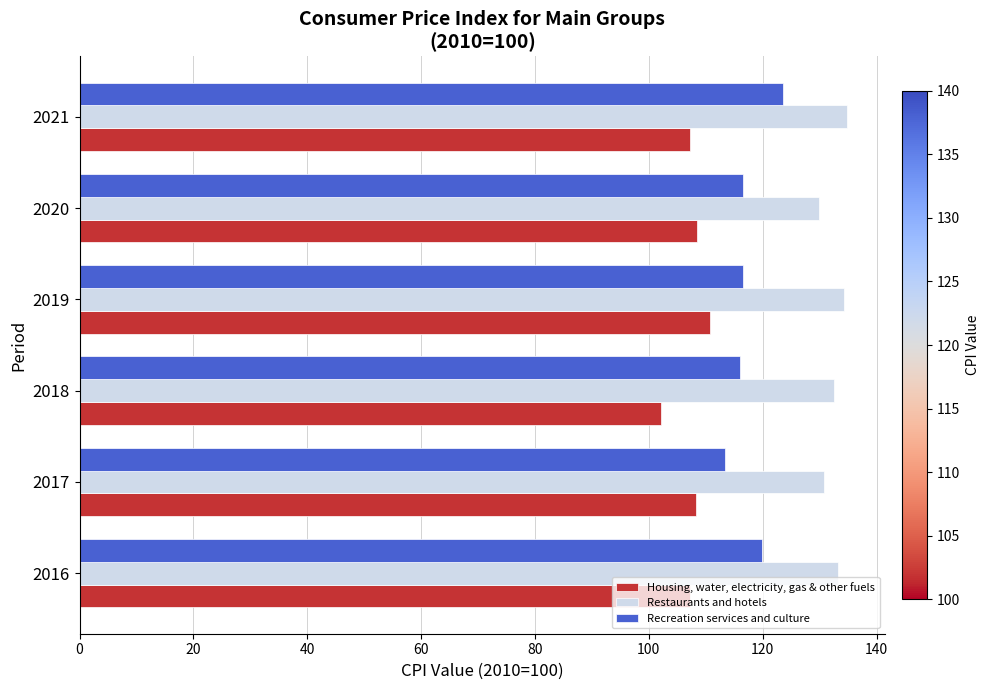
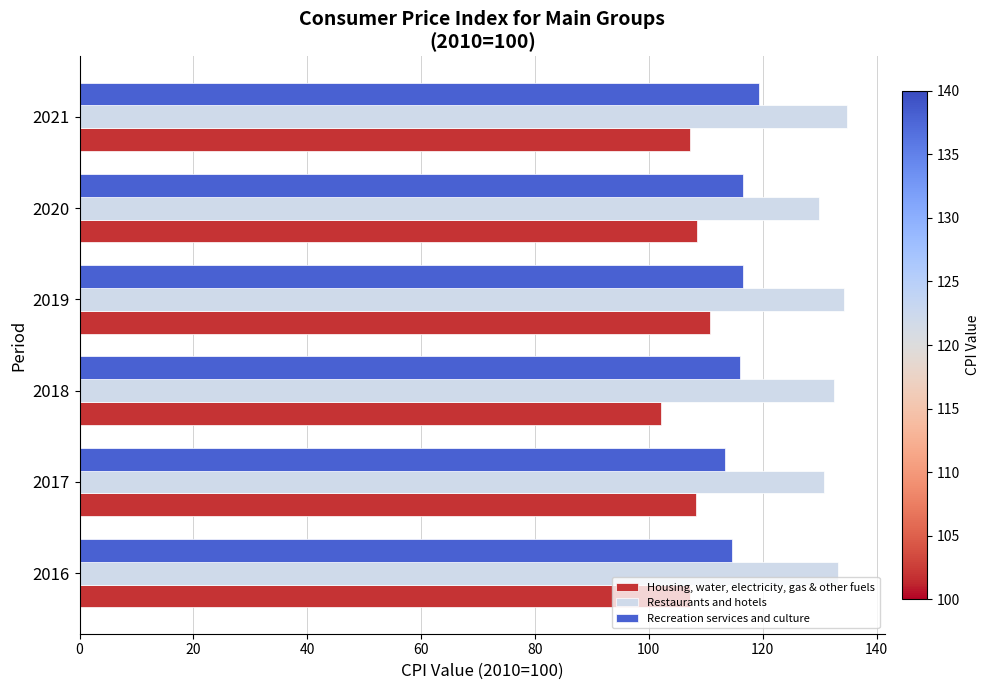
  {
    "Housing, water, electricity, gas & other fuels": {
      "2021": 107,
      "2020": 108,
      "2019": 111,
      "2018": 102,
      "2017": 108
    },
    "Restaurants and hotels": {
      "2021": 135,
      "2020": 130,
      "2019": 134,
      "2018": 133,
      "2017": 131,
      "2016": 133
    },
    "Recreation services and culture": {
-     "2021": 124,
+     "2021": 119,
      "2020": 117,
      "2019": 117,
      "2018": 116,
      "2017": 113,
-     "2016": 120
+     "2016": 115
    }
  }
